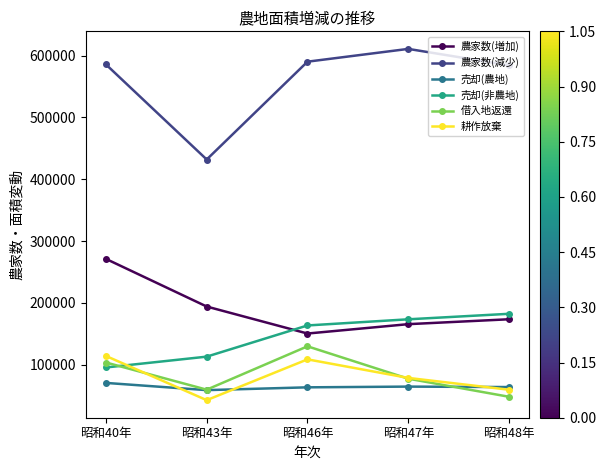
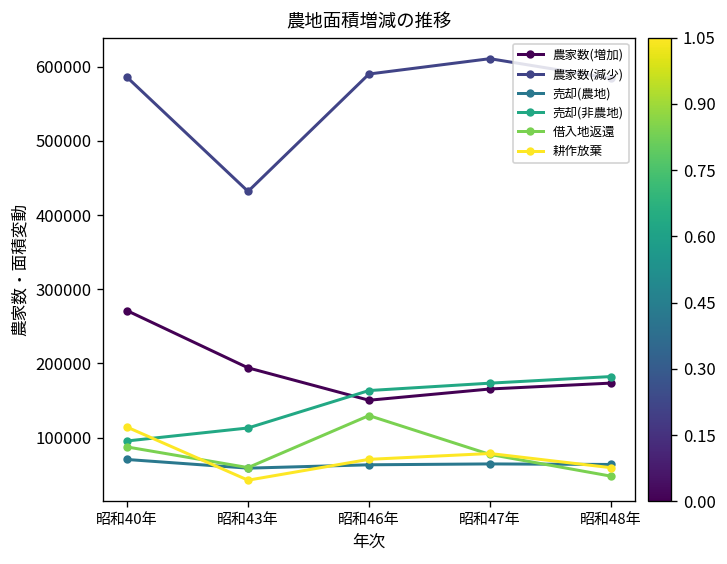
  {
    "農家数(増加)": {
      "昭和40年": 270000,
      "昭和43年": 190000,
      "昭和46年": 150000,
      "昭和47年": 170000,
      "昭和48年": 170000
    },
    "借入地返還": {
-     "昭和40年": 100000,
+     "昭和40年": 90000,
      "昭和46年": 130000,
      "昭和48年": 50000
    },
    "耕作放棄": {
      "昭和40年": 110000,
      "昭和43年": 40000,
-     "昭和46年": 110000,
+     "昭和46年": 70000,
      "昭和48年": 60000
    }
  }
